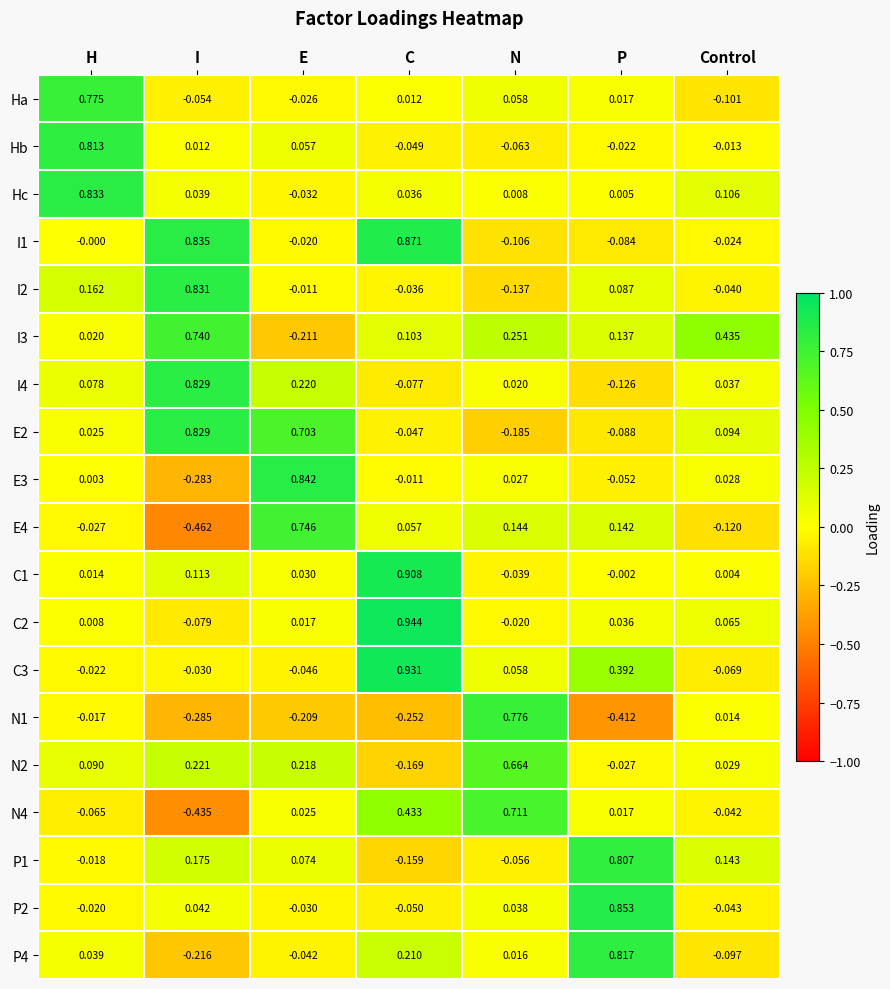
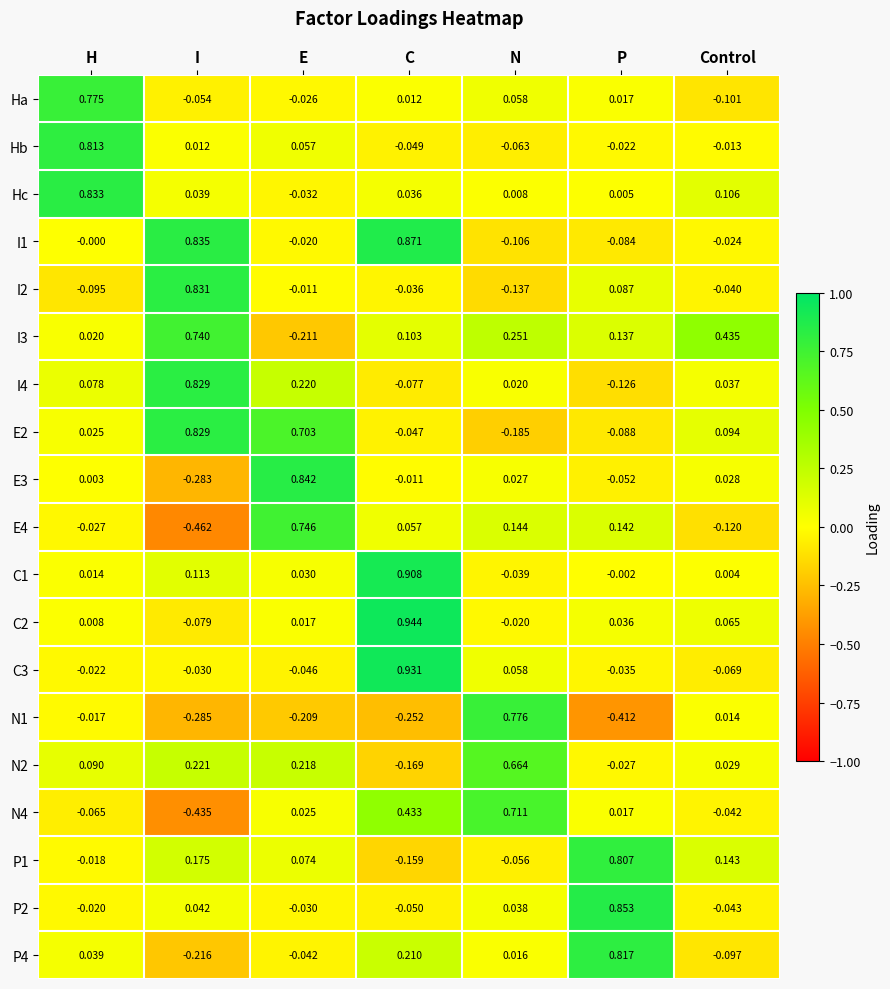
  {
    "Ha": {
      "H": 0.775,
      "I": -0.054,
      "E": -0.026,
      "C": 0.012,
      "N": 0.058,
      "P": 0.017,
      "Control": -0.101
    },
    "Hb": {
      "H": 0.813,
      "I": 0.012,
      "E": 0.057,
      "C": -0.049,
      "N": -0.063,
      "P": -0.022,
      "Control": -0.013
    },
    "Hc": {
      "H": 0.833,
      "I": 0.039,
      "E": -0.032,
      "C": 0.036,
      "N": 0.008,
      "P": 0.005,
      "Control": 0.106
    },
    "I1": {
      "H": -0.000,
      "I": 0.835,
      "E": -0.020,
      "C": 0.871,
      "N": -0.106,
      "P": -0.084,
      "Control": -0.024
    },
    "I2": {
-     "H": 0.162,
+     "H": -0.095,
      "I": 0.831,
      "E": -0.011,
      "C": -0.036,
      "N": -0.137,
      "P": 0.087,
      "Control": -0.040
    },
    "I3": {
      "H": 0.020,
      "I": 0.740,
      "E": -0.211,
      "C": 0.103,
      "N": 0.251,
      "P": 0.137,
      "Control": 0.435
    },
    "I4": {
      "H": 0.078,
      "I": 0.829,
      "E": 0.220,
      "C": -0.077,
      "N": 0.020,
      "P": -0.126,
      "Control": 0.037
    },
    "E2": {
      "H": 0.025,
      "I": 0.829,
      "E": 0.703,
      "C": -0.047,
      "N": -0.185,
      "P": -0.088,
      "Control": 0.094
    },
    "E3": {
      "H": 0.003,
      "I": -0.283,
      "E": 0.842,
      "C": -0.011,
      "N": 0.027,
      "P": -0.052,
      "Control": 0.028
    },
    "E4": {
      "H": -0.027,
      "I": -0.462,
      "E": 0.746,
      "C": 0.057,
      "N": 0.144,
      "P": 0.142,
      "Control": -0.120
    },
    "C1": {
      "H": 0.014,
      "I": 0.113,
      "E": 0.030,
      "C": 0.908,
      "N": -0.039,
      "P": -0.002,
      "Control": 0.004
    },
    "C2": {
      "H": 0.008,
      "I": -0.079,
      "E": 0.017,
      "C": 0.944,
      "N": -0.020,
      "P": 0.036,
      "Control": 0.065
    },
    "C3": {
      "H": -0.022,
      "I": -0.030,
      "E": -0.046,
      "C": 0.931,
      "N": 0.058,
-     "P": 0.392,
+     "P": -0.035,
      "Control": -0.069
    },
    "N1": {
      "H": -0.017,
      "I": -0.285,
      "E": -0.209,
      "C": -0.252,
      "N": 0.776,
      "P": -0.412,
      "Control": 0.014
    },
    "N2": {
      "H": 0.090,
      "I": 0.221,
      "E": 0.218,
      "C": -0.169,
      "N": 0.664,
      "P": -0.027,
      "Control": 0.029
    },
    "N4": {
      "H": -0.065,
      "I": -0.435,
      "E": 0.025,
      "C": 0.433,
      "N": 0.711,
      "P": 0.017,
      "Control": -0.042
    },
    "P1": {
      "H": -0.018,
      "I": 0.175,
      "E": 0.074,
      "C": -0.159,
      "N": -0.056,
      "P": 0.807,
      "Control": 0.143
    },
    "P2": {
      "H": -0.020,
      "I": 0.042,
      "E": -0.030,
      "C": -0.050,
      "N": 0.038,
      "P": 0.853,
      "Control": -0.043
    },
    "P4": {
      "H": 0.039,
      "I": -0.216,
      "E": -0.042,
      "C": 0.210,
      "N": 0.016,
      "P": 0.817,
      "Control": -0.097
    }
  }
